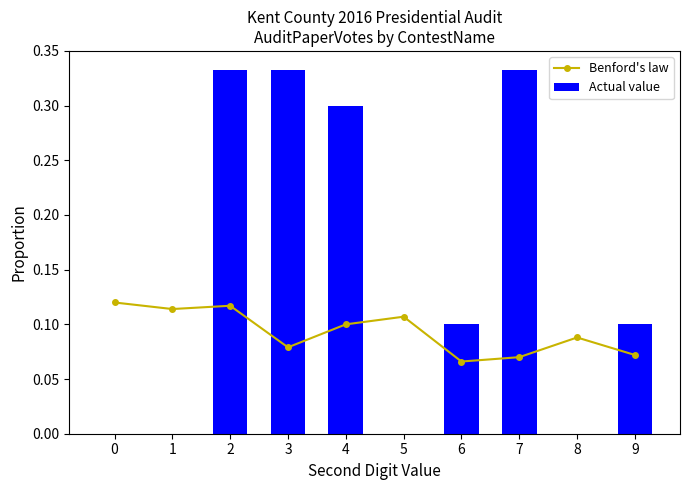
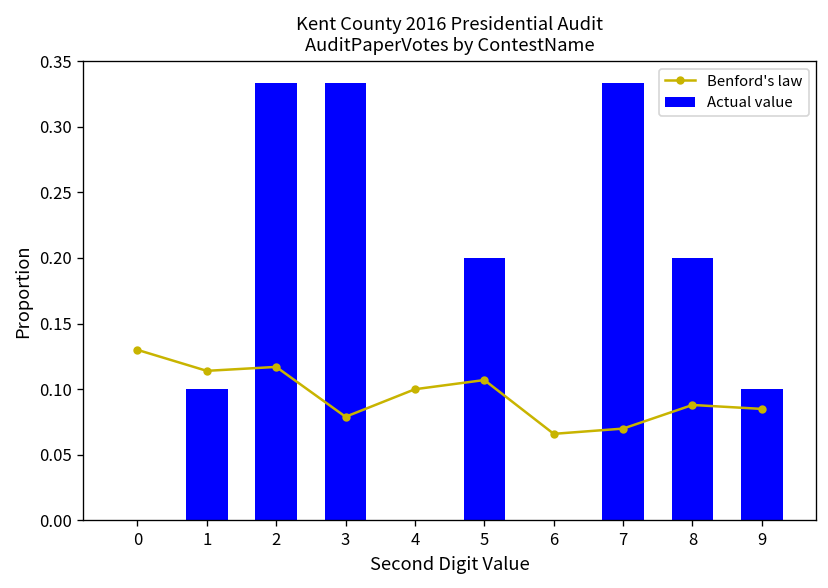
  {
    "Benford's law": {
-     "0": 0.12,
+     "0": 0.13,
      "1": 0.114,
      "2": 0.117,
      "3": 0.079,
      "4": 0.100,
      "5": 0.107,
      "6": 0.066,
      "7": 0.070,
      "8": 0.088,
-     "9": 0.072
+     "9": 0.085
    },
    "Actual value": {
      "0": 0.0,
-     "1": 0.0,
+     "1": 0.1,
      "2": 0.333,
      "3": 0.333,
-     "4": 0.3,
-     "5": 0.0,
-     "6": 0.1,
+     "4": 0.0,
+     "5": 0.2,
+     "6": 0.0,
      "7": 0.333,
-     "8": 0.0,
+     "8": 0.2,
      "9": 0.1
    }
  }
